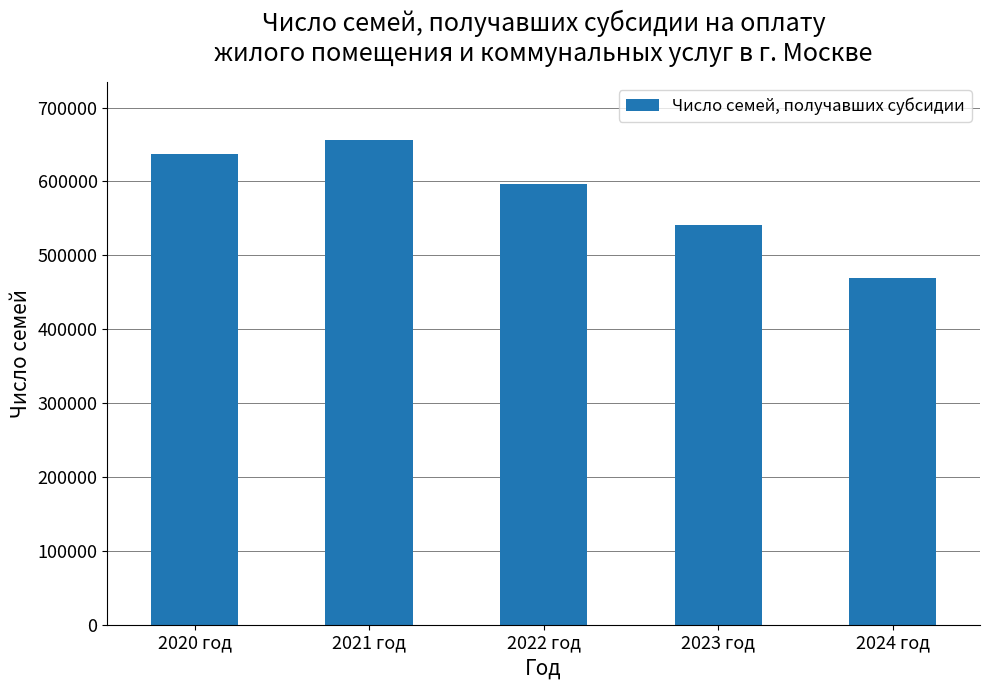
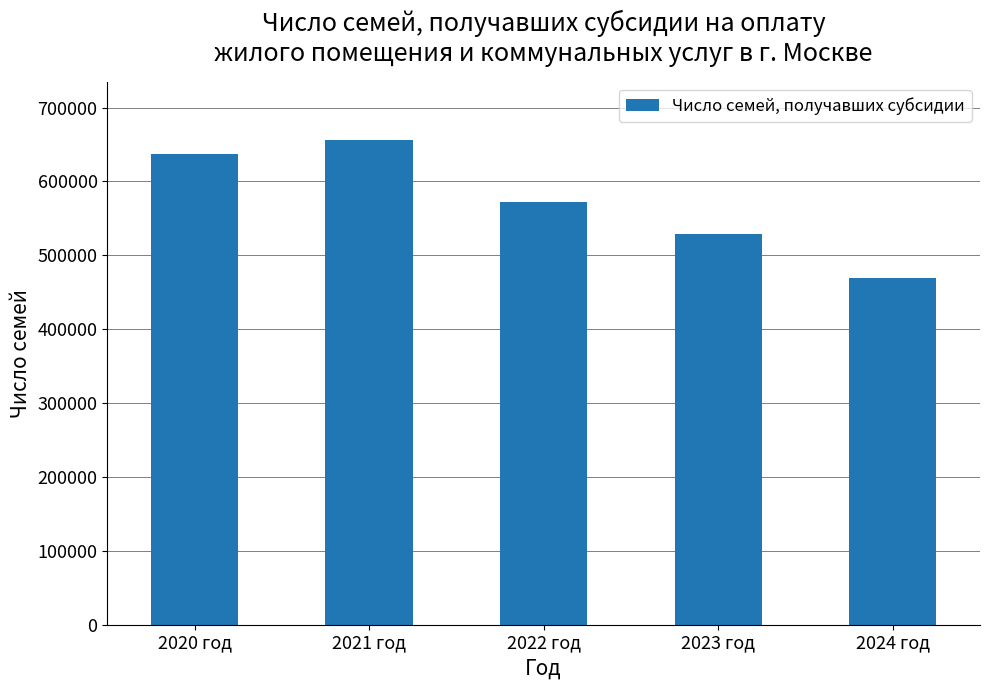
  {
    "2020 год": 640000,
    "2021 год": 660000,
-   "2022 год": 600000,
-   "2023 год": 540000,
+   "2022 год": 570000,
+   "2023 год": 530000,
    "2024 год": 470000
  }
